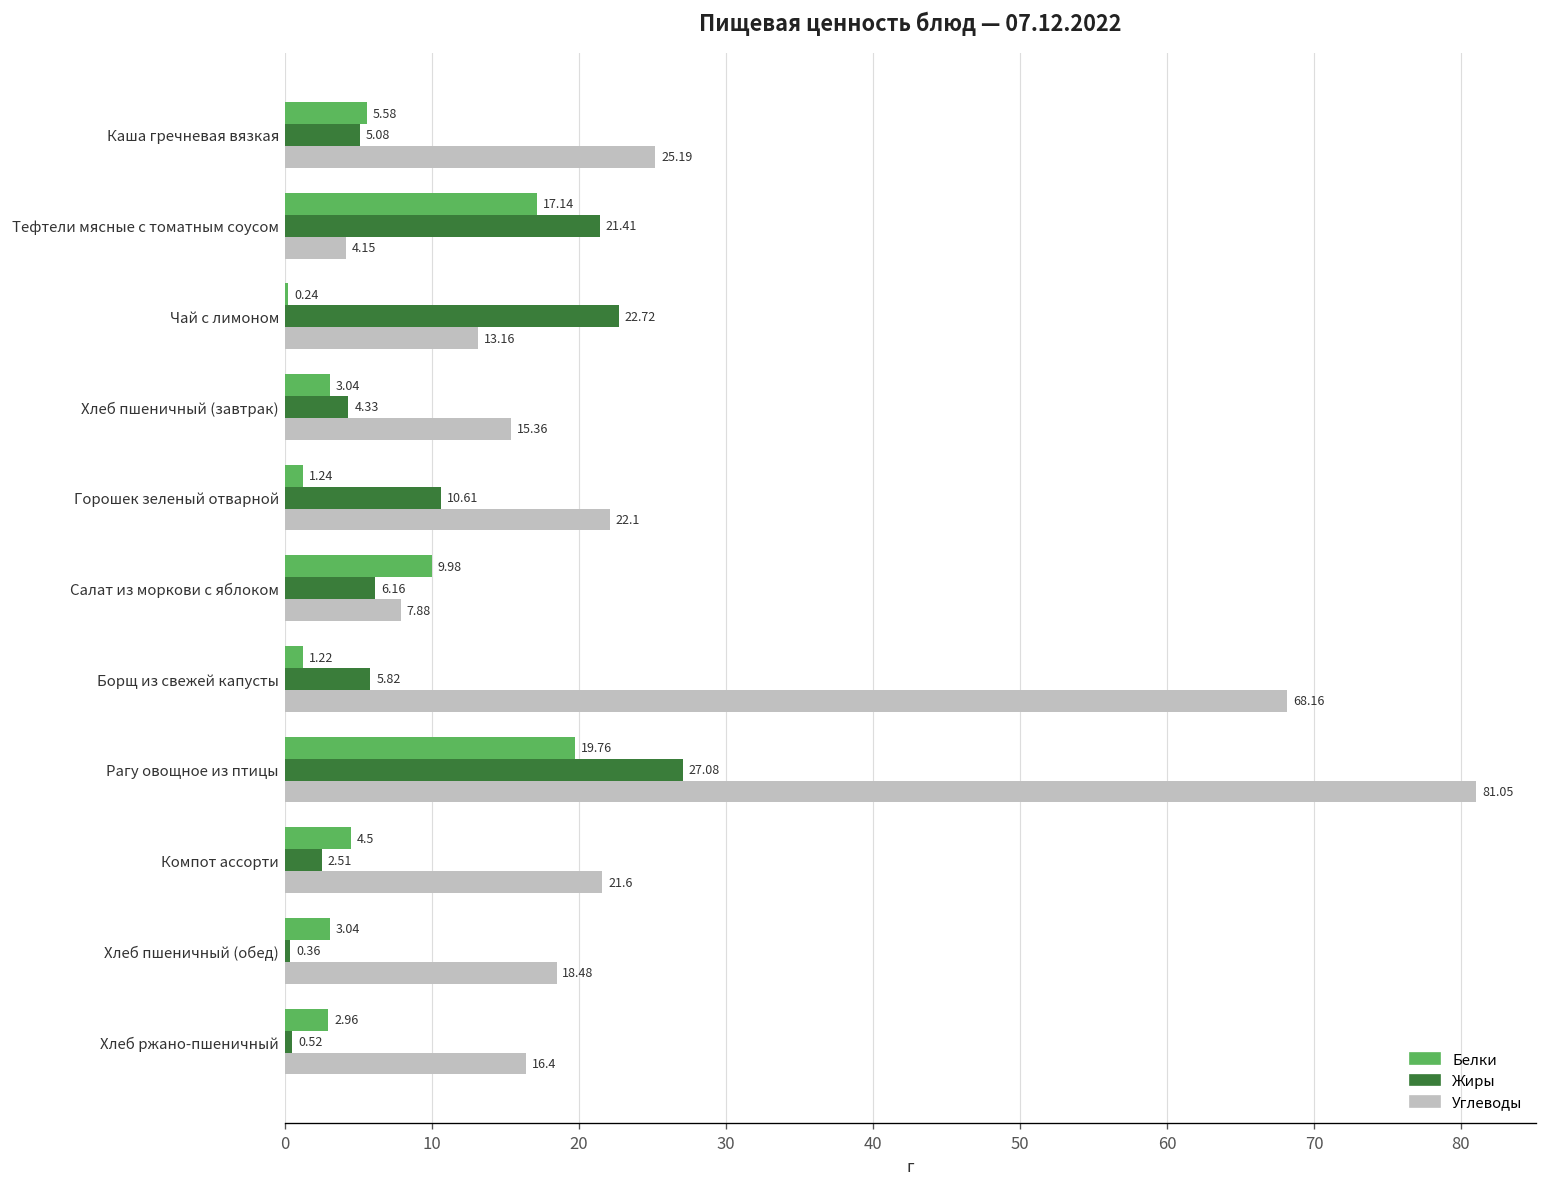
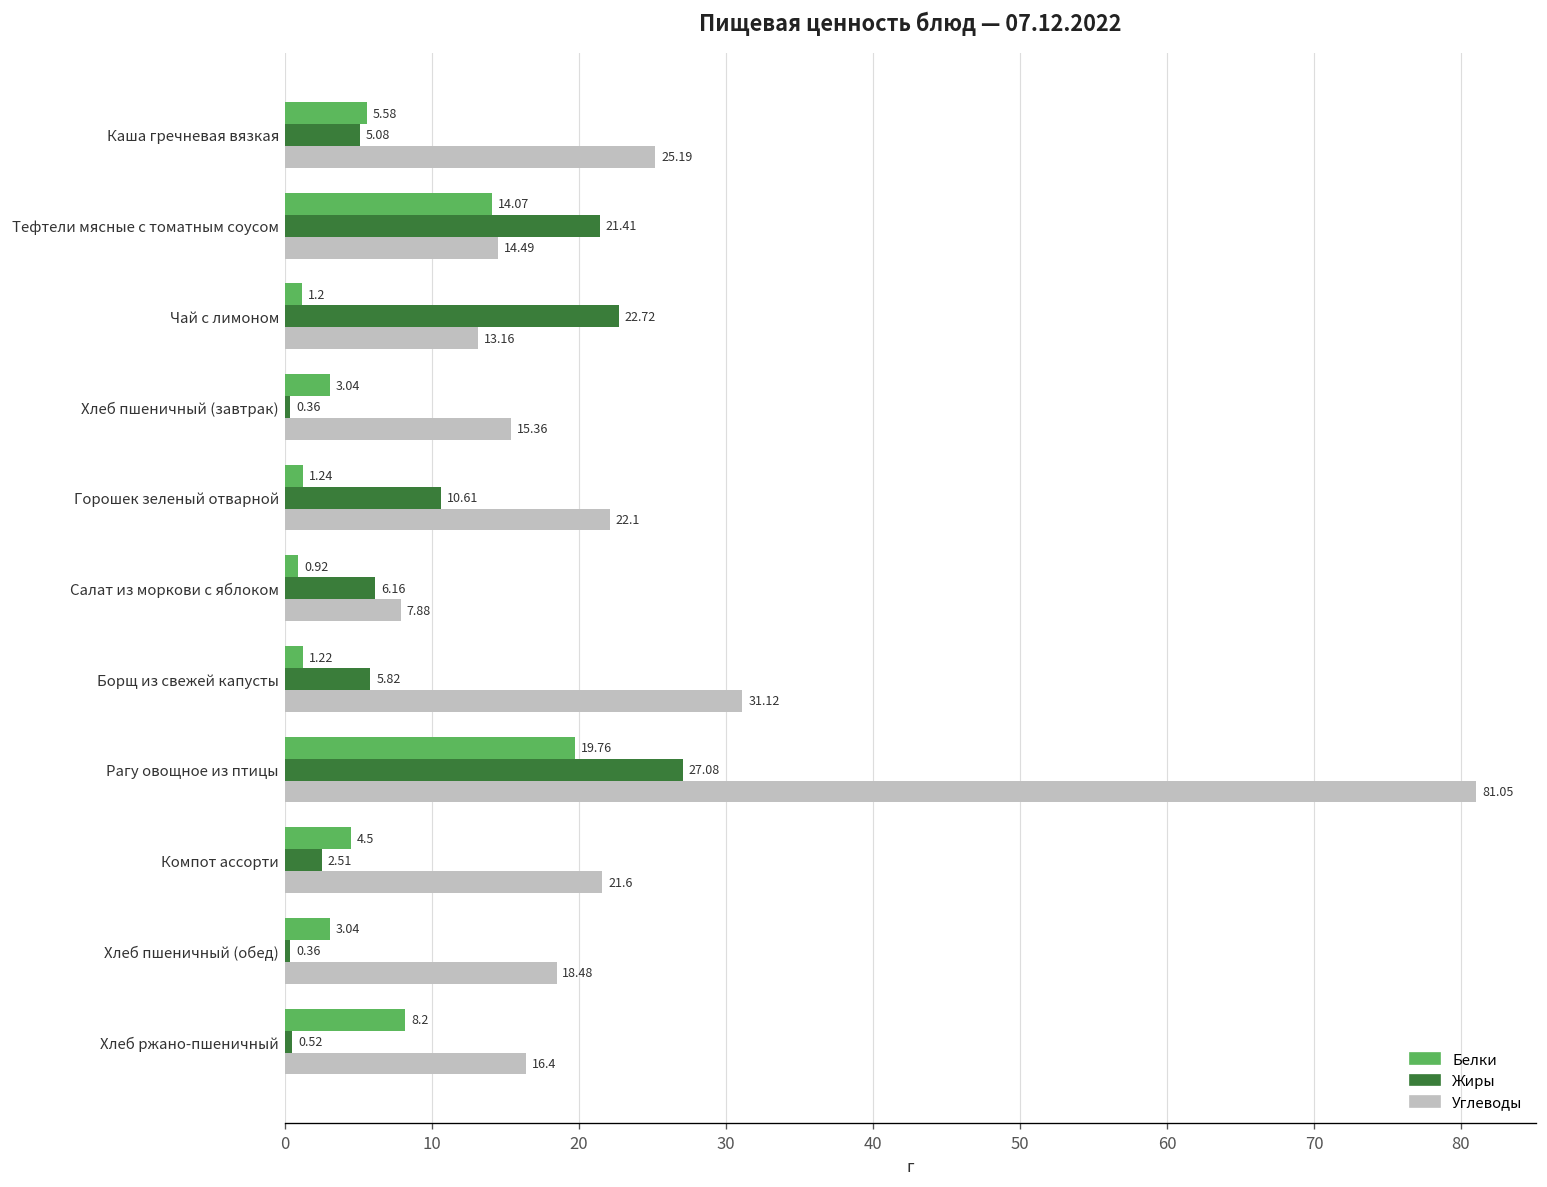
  {
    "Белки": {
      "Каша гречневая вязкая": 5.58,
-     "Тефтели мясные с томатным соусом": 17.14,
-     "Чай с лимоном": 0.24,
+     "Тефтели мясные с томатным соусом": 14.07,
+     "Чай с лимоном": 1.2,
      "Хлеб пшеничный (завтрак)": 3.04,
      "Горошек зеленый отварной": 1.24,
-     "Салат из моркови с яблоком": 9.98,
+     "Салат из моркови с яблоком": 0.92,
      "Борщ из свежей капусты": 1.22,
      "Рагу овощное из птицы": 19.76,
      "Компот ассорти": 4.5,
      "Хлеб пшеничный (обед)": 3.04,
-     "Хлеб ржано-пшеничный": 2.96
+     "Хлеб ржано-пшеничный": 8.2
    },
    "Жиры": {
      "Каша гречневая вязкая": 5.08,
      "Тефтели мясные с томатным соусом": 21.41,
      "Чай с лимоном": 22.72,
-     "Хлеб пшеничный (завтрак)": 4.33,
+     "Хлеб пшеничный (завтрак)": 0.36,
      "Горошек зеленый отварной": 10.61,
      "Салат из моркови с яблоком": 6.16,
      "Борщ из свежей капусты": 5.82,
      "Рагу овощное из птицы": 27.08,
      "Компот ассорти": 2.51,
      "Хлеб пшеничный (обед)": 0.36,
      "Хлеб ржано-пшеничный": 0.52
    },
    "Углеводы": {
      "Каша гречневая вязкая": 25.19,
-     "Тефтели мясные с томатным соусом": 4.15,
+     "Тефтели мясные с томатным соусом": 14.49,
      "Чай с лимоном": 13.16,
      "Хлеб пшеничный (завтрак)": 15.36,
      "Горошек зеленый отварной": 22.1,
      "Салат из моркови с яблоком": 7.88,
-     "Борщ из свежей капусты": 68.16,
+     "Борщ из свежей капусты": 31.12,
      "Рагу овощное из птицы": 81.05,
      "Компот ассорти": 21.6,
      "Хлеб пшеничный (обед)": 18.48,
      "Хлеб ржано-пшеничный": 16.4
    }
  }
